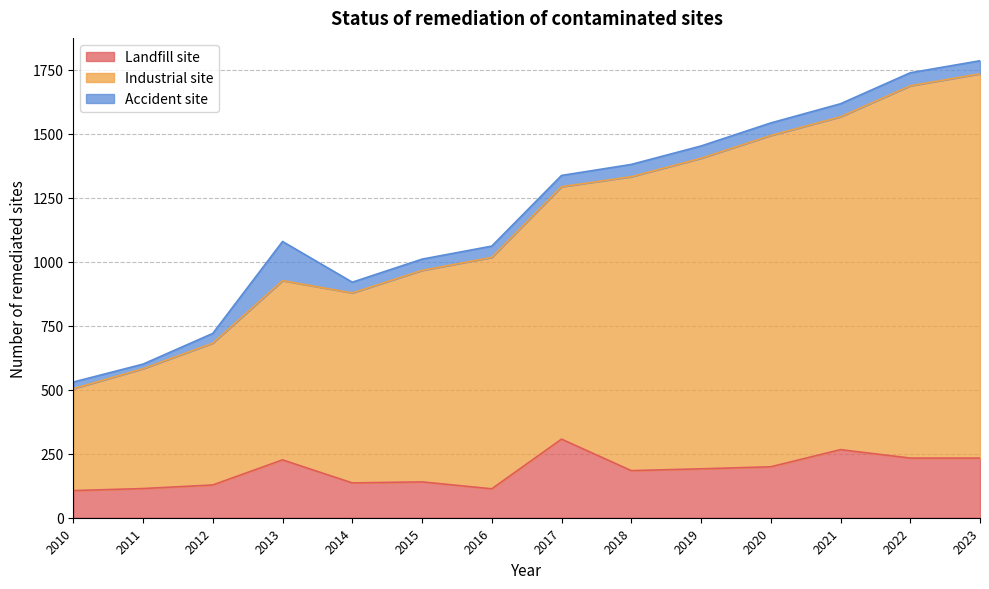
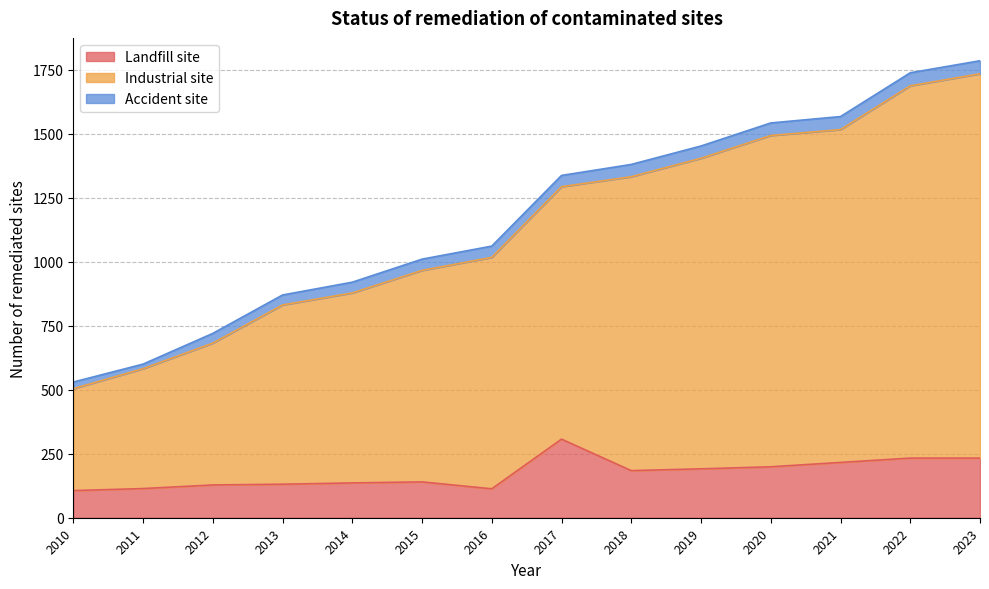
  {
    "Landfill site": {
      "2010": 110,
      "2011": 110,
      "2012": 130,
-     "2013": 230,
+     "2013": 130,
      "2014": 140,
      "2015": 140,
      "2016": 110,
      "2017": 310,
      "2018": 180,
      "2019": 190,
      "2020": 200,
-     "2021": 270,
+     "2021": 220,
      "2022": 230,
      "2023": 230
    },
    "Industrial site": {
      "2010": 400,
      "2011": 470,
      "2012": 550,
      "2013": 700,
      "2014": 740,
      "2015": 830,
      "2016": 900,
      "2017": 990,
      "2018": 1150,
      "2019": 1210,
      "2020": 1290,
      "2021": 1300,
      "2022": 1450,
      "2023": 1500
    },
    "Accident site": {
      "2010": 30,
      "2011": 20,
      "2012": 40,
-     "2013": 150,
+     "2013": 40,
      "2014": 40,
      "2015": 40,
      "2016": 40,
      "2017": 40,
      "2018": 50,
      "2019": 50,
      "2020": 50,
      "2021": 50,
      "2022": 50,
      "2023": 50
    }
  }
